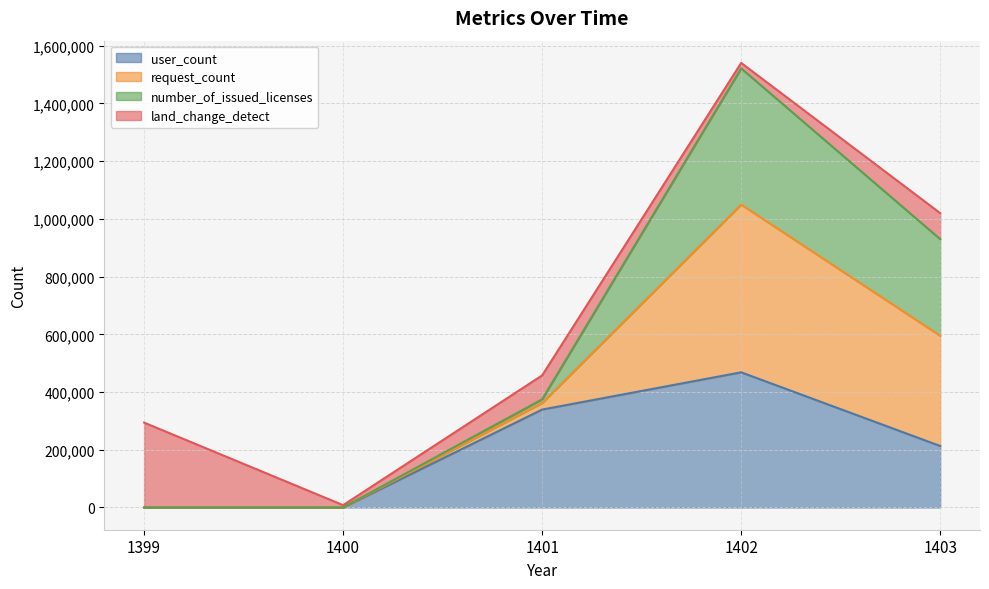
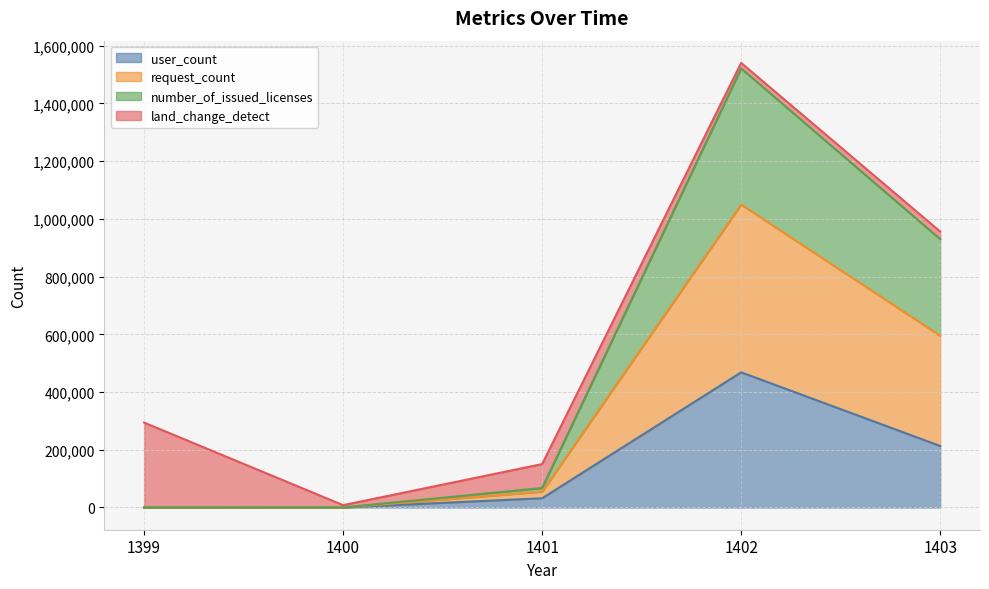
  {
    "user_count": {
-     "1401": "340,000",
+     "1401": "30,000",
      "1402": "470,000",
      "1403": "210,000"
    },
    "request_count": {
      "1401": "20,000",
      "1402": "580,000",
      "1403": "380,000"
    },
    "number_of_issued_licenses": {
      "1401": "10,000",
      "1402": "470,000",
      "1403": "330,000"
    },
    "land_change_detect": {
      "1399": "290,000",
      "1401": "80,000",
      "1402": "20,000",
-     "1403": "90,000"
+     "1403": "30,000"
    }
  }
